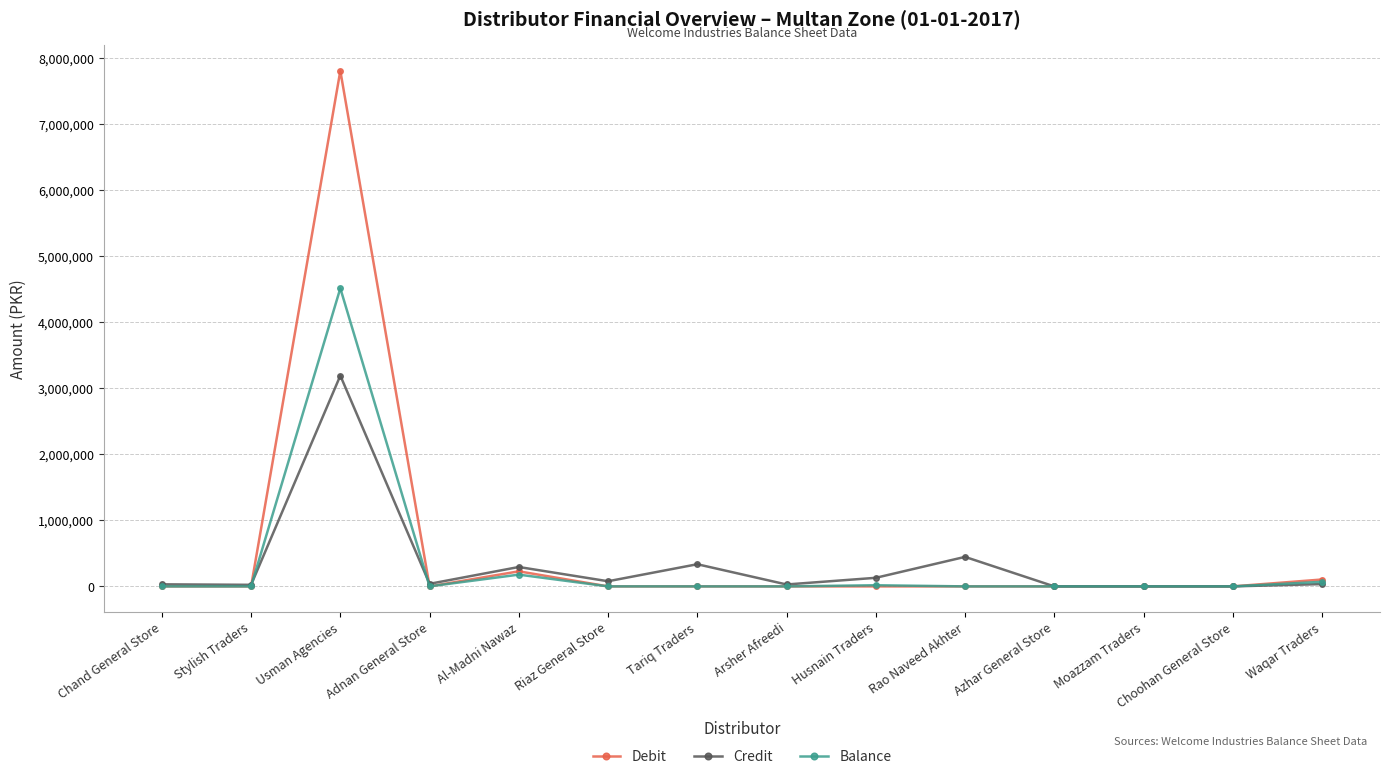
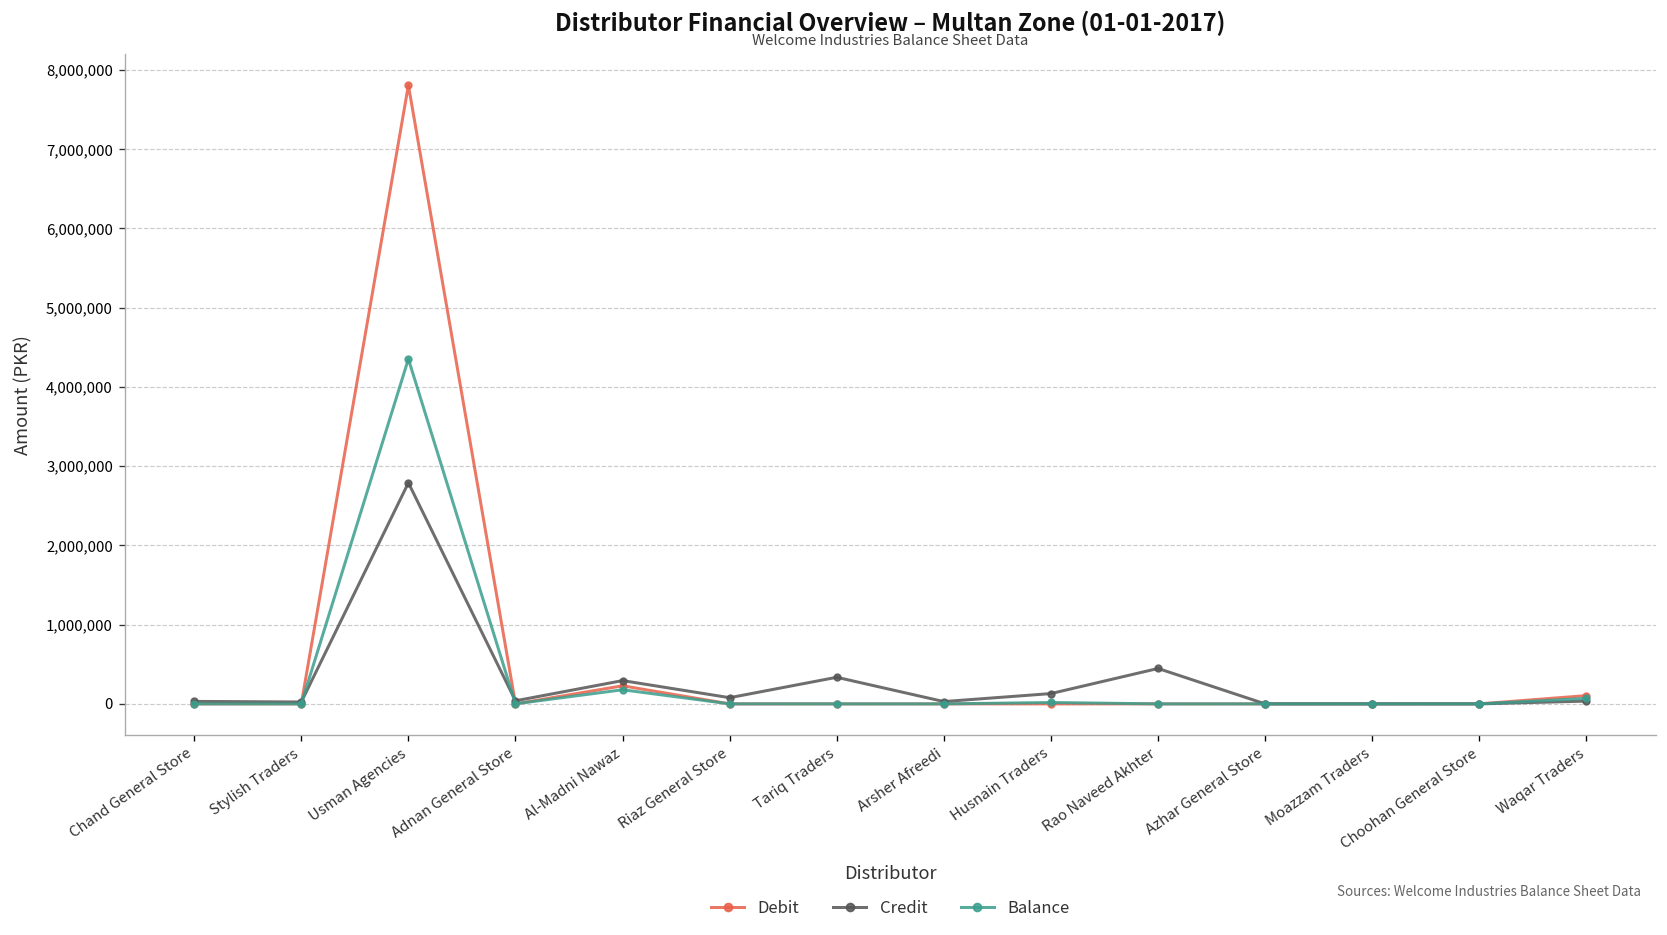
  {
    "Debit": {
      "Usman Agencies": "7,800,000",
      "Al-Madni Nawaz": "200,000"
    },
    "Credit": {
-     "Usman Agencies": "3,200,000",
+     "Usman Agencies": "2,800,000",
      "Al-Madni Nawaz": "300,000",
      "Riaz General Store": "100,000",
      "Tariq Traders": "300,000",
      "Husnain Traders": "100,000",
      "Rao Naveed Akhter": "400,000"
    },
    "Balance": {
-     "Usman Agencies": "4,500,000",
+     "Usman Agencies": "4,400,000",
      "Al-Madni Nawaz": "200,000"
    }
  }
